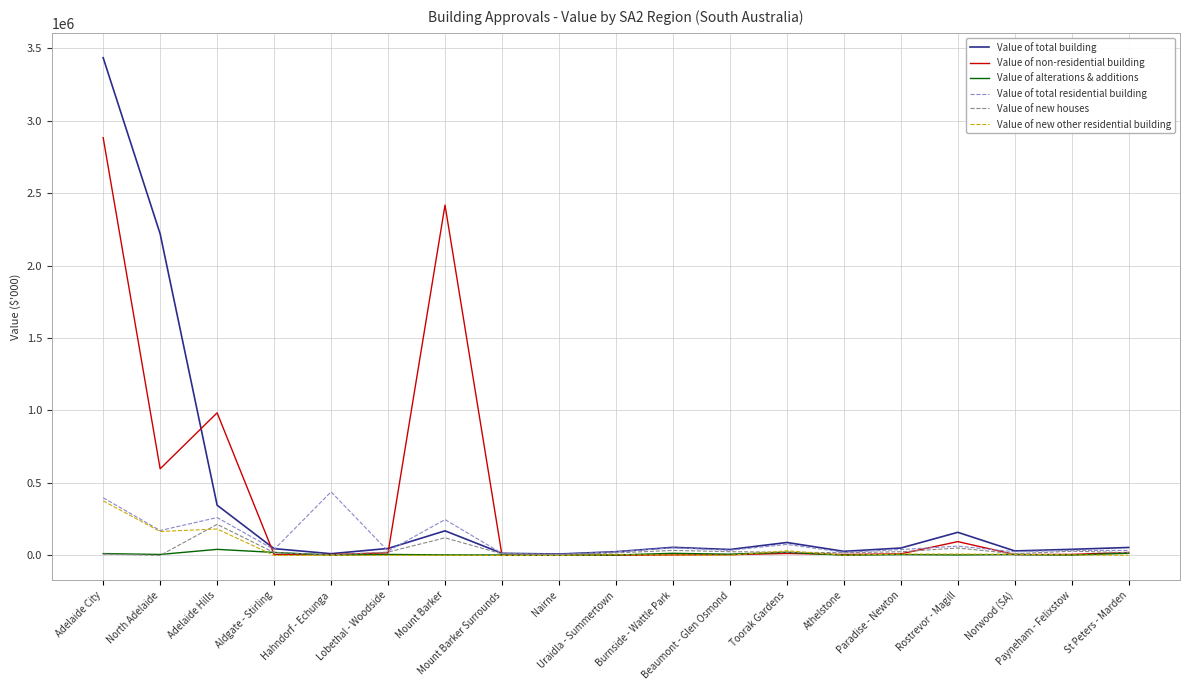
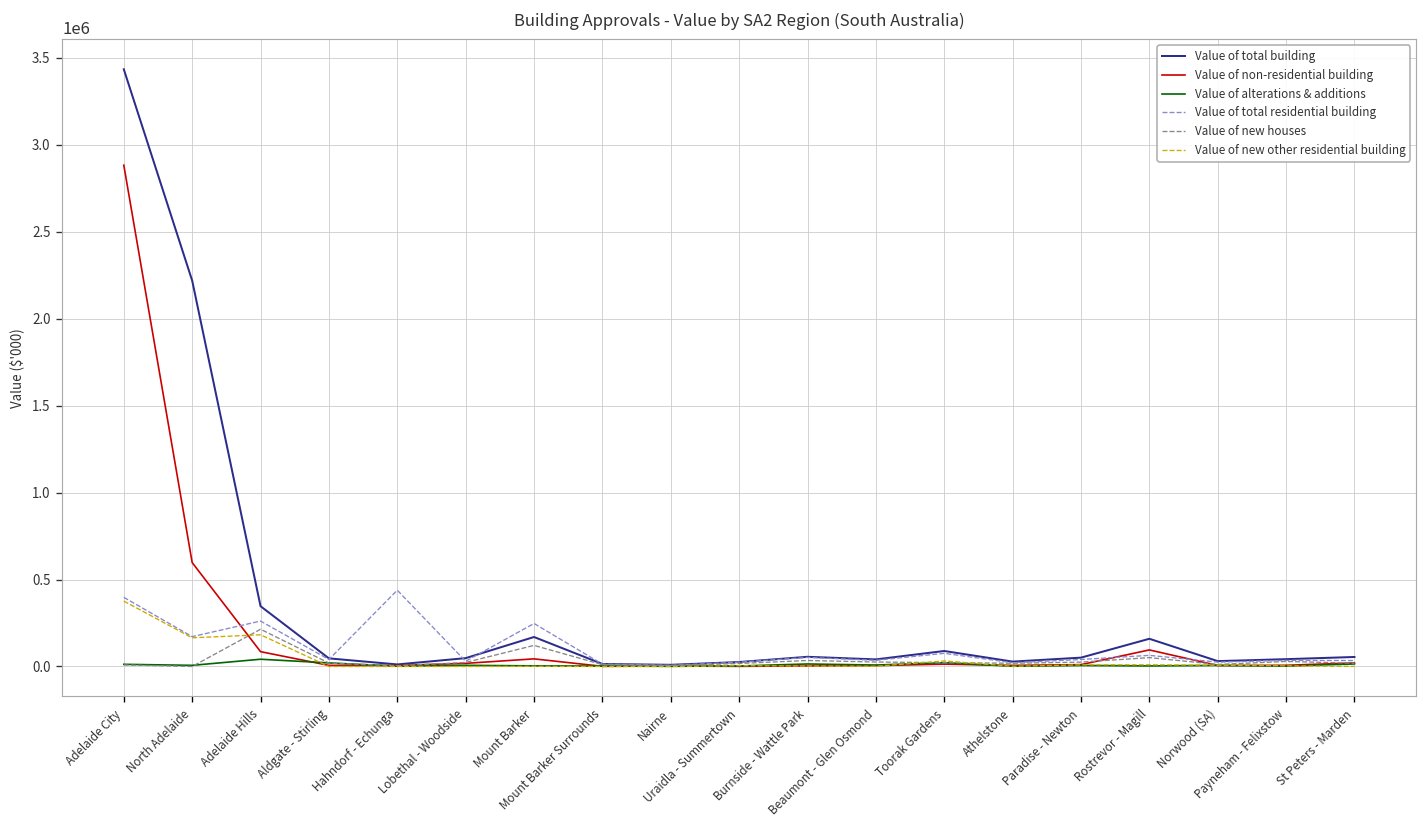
  {
    "Value of total building": {
      "Adelaide City": 3430000,
      "North Adelaide": 2220000,
      "Adelaide Hills": 350000,
      "Lobethal - Woodside": 50000,
      "Mount Barker": 170000,
      "Rostrevor - Magill": 160000,
      "St Peters - Marden": 50000
    },
    "Value of non-residential building": {
      "Adelaide City": 2880000,
      "North Adelaide": 600000,
-     "Adelaide Hills": 980000,
-     "Mount Barker": 2420000,
+     "Adelaide Hills": 90000,
+     "Mount Barker": 40000,
      "Rostrevor - Magill": 100000
    },
    "Value of alterations & additions": {
      "Adelaide Hills": 40000
    },
    "Value of total residential building": {
      "Adelaide City": 400000,
      "Adelaide Hills": 260000,
      "Hahndorf - Echunga": 440000,
      "Mount Barker": 250000
    },
    "Value of new houses": {
      "Adelaide Hills": 210000,
      "Mount Barker": 120000,
      "Burnside - Wattle Park": 30000
    },
    "Value of new other residential building": {
      "Adelaide City": 380000,
      "Adelaide Hills": 180000
    }
  }
